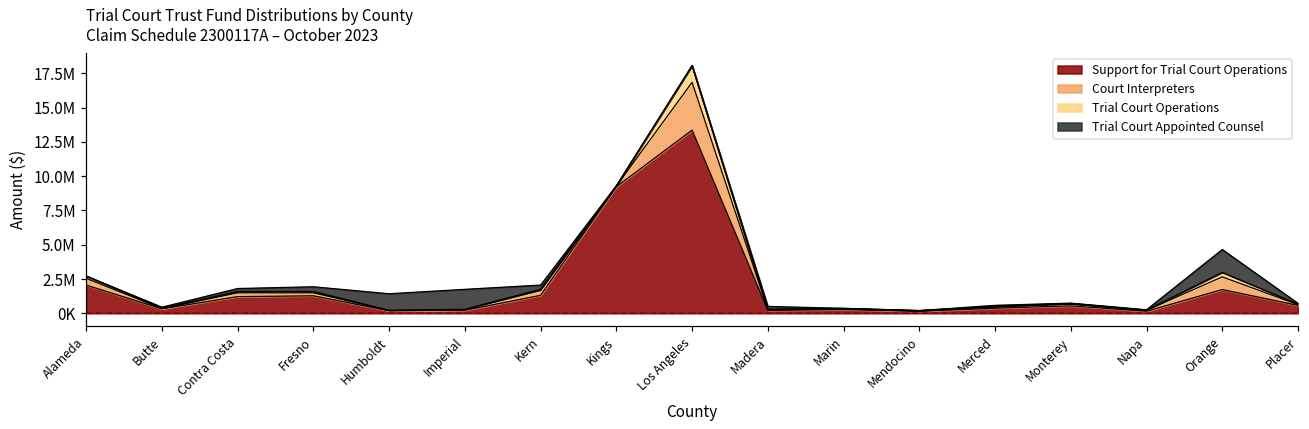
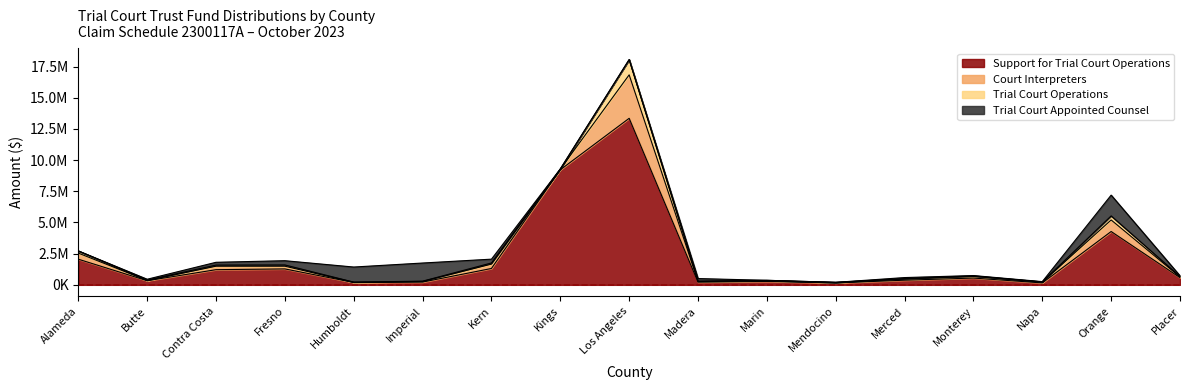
  {
    "Support for Trial Court Operations": {
      "Alameda": 2100000,
      "Contra Costa": 1200000,
      "Fresno": 1300000,
      "Kern": 1300000,
      "Los Angeles": 13400000,
-     "Orange": 1700000
+     "Orange": 4300000
    },
    "Trial Court Appointed Counsel": {
      "Contra Costa": 200000,
      "Fresno": 300000,
      "Humboldt": 1200000,
      "Imperial": 1500000,
      "Kern": 300000,
      "Madera": 200000,
      "Orange": 1700000
    }
  }
